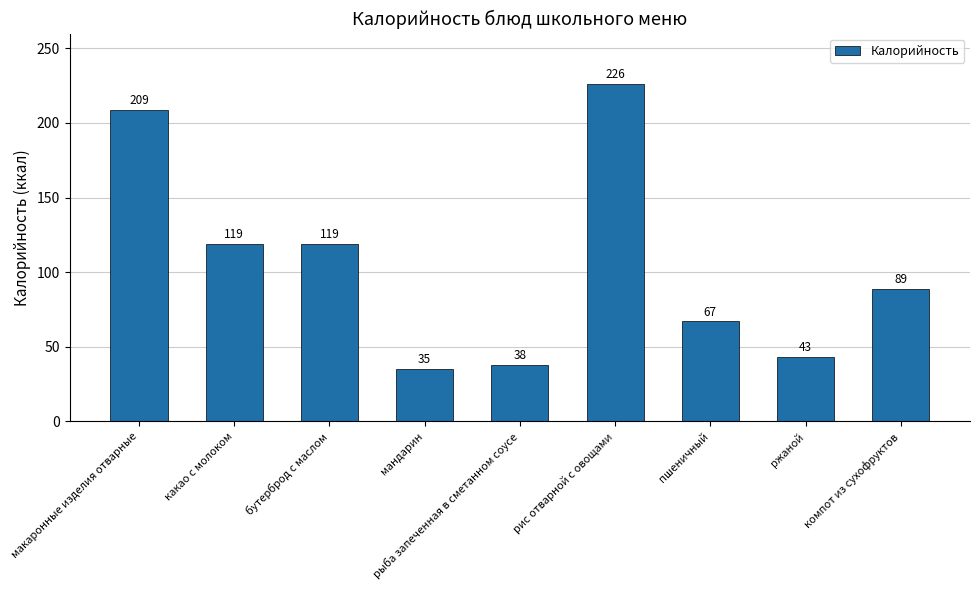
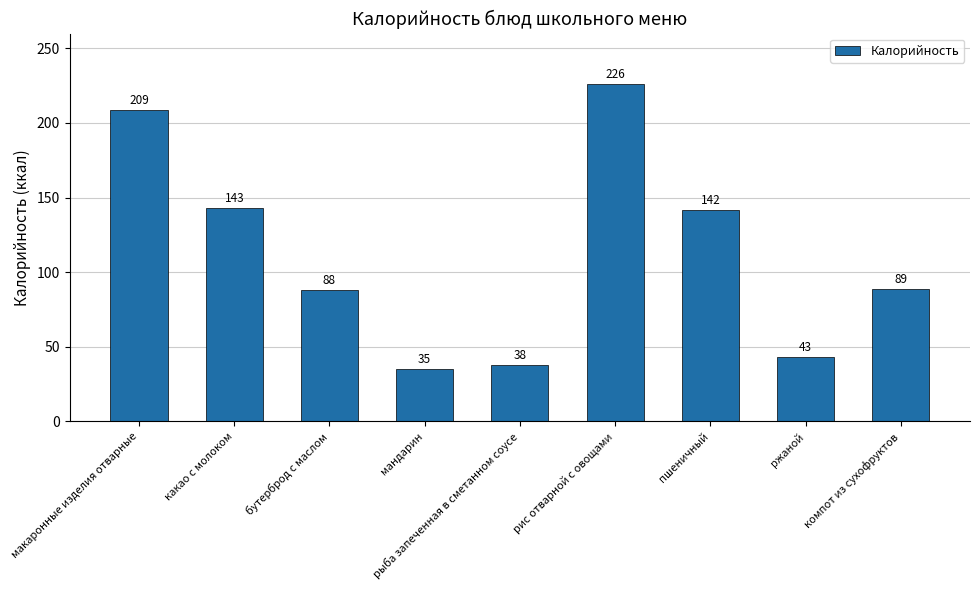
  {
    "макаронные изделия отварные": 209,
-   "какао с молоком": 119,
-   "бутерброд с маслом": 119,
+   "какао с молоком": 143,
+   "бутерброд с маслом": 88,
    "мандарин": 35,
    "рыба запеченная в сметанном соусе": 38,
    "рис отварной с овощами": 226,
-   "пшеничный": 67,
+   "пшеничный": 142,
    "ржаной": 43,
    "компот из сухофруктов": 89
  }
